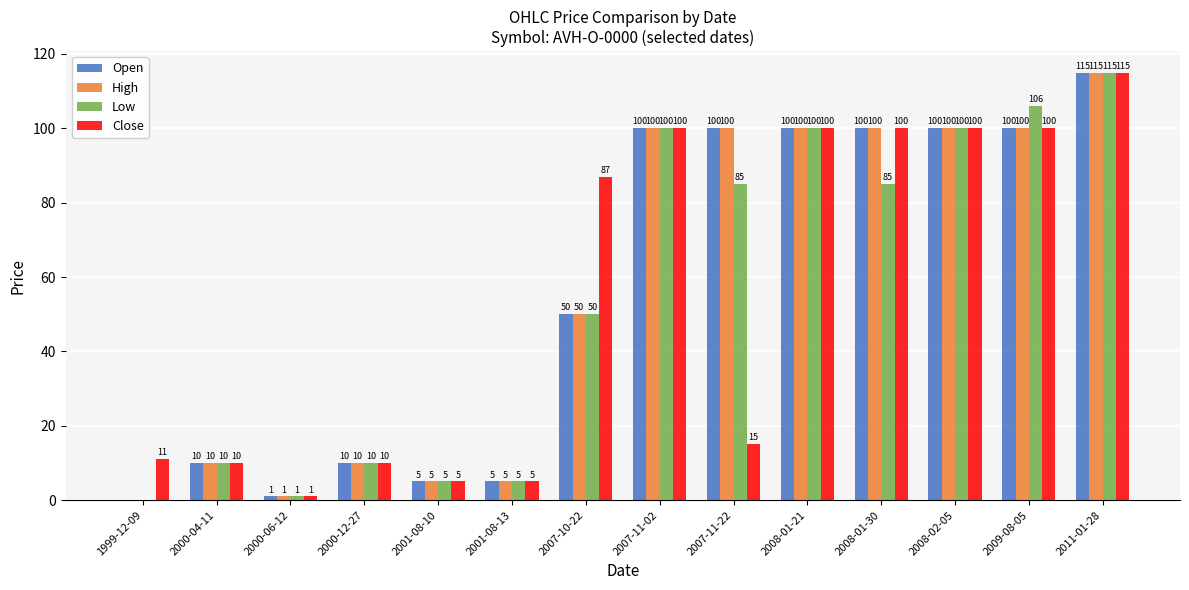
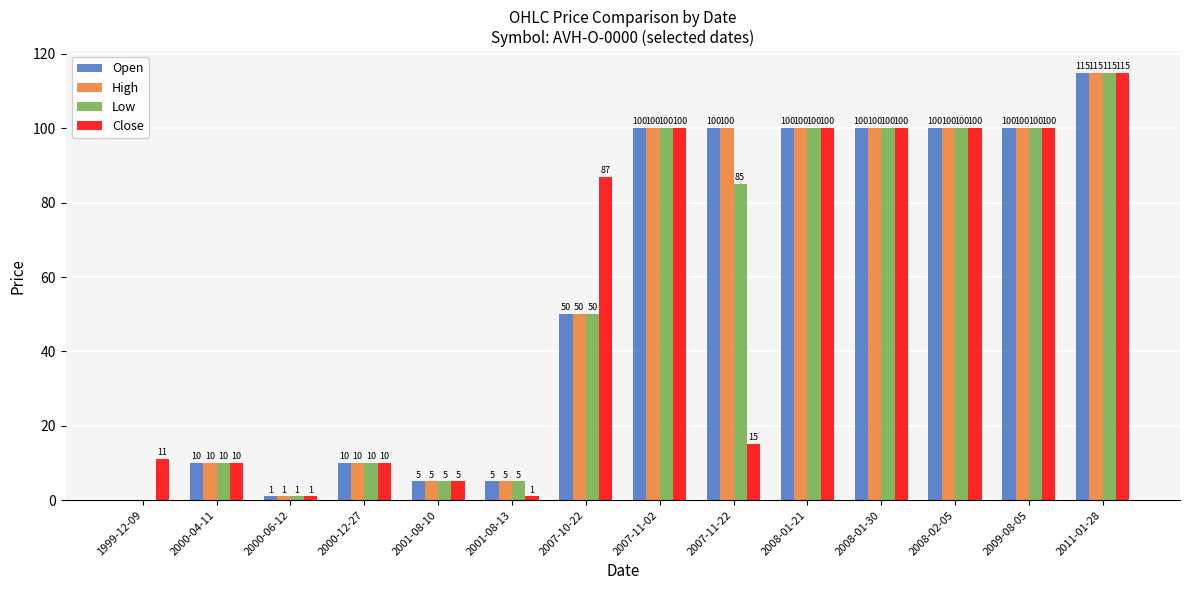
  {
    "Open": {
      "2000-04-11": 10,
      "2000-06-12": 1,
      "2000-12-27": 10,
      "2001-08-10": 5,
      "2001-08-13": 5,
      "2007-10-22": 50,
      "2007-11-02": 100,
      "2007-11-22": 100,
      "2008-01-21": 100,
      "2008-01-30": 100,
      "2008-02-05": 100,
      "2009-08-05": 100,
      "2011-01-28": 115
    },
    "High": {
      "2000-04-11": 10,
      "2000-06-12": 1,
      "2000-12-27": 10,
      "2001-08-10": 5,
      "2001-08-13": 5,
      "2007-10-22": 50,
      "2007-11-02": 100,
      "2007-11-22": 100,
      "2008-01-21": 100,
      "2008-01-30": 100,
      "2008-02-05": 100,
      "2009-08-05": 100,
      "2011-01-28": 115
    },
    "Low": {
      "2000-04-11": 10,
      "2000-06-12": 1,
      "2000-12-27": 10,
      "2001-08-10": 5,
      "2001-08-13": 5,
      "2007-10-22": 50,
      "2007-11-02": 100,
      "2007-11-22": 85,
      "2008-01-21": 100,
-     "2008-01-30": 85,
+     "2008-01-30": 100,
      "2008-02-05": 100,
-     "2009-08-05": 106,
+     "2009-08-05": 100,
      "2011-01-28": 115
    },
    "Close": {
      "1999-12-09": 11,
      "2000-04-11": 10,
      "2000-06-12": 1,
      "2000-12-27": 10,
      "2001-08-10": 5,
-     "2001-08-13": 5,
+     "2001-08-13": 1,
      "2007-10-22": 87,
      "2007-11-02": 100,
      "2007-11-22": 15,
      "2008-01-21": 100,
      "2008-01-30": 100,
      "2008-02-05": 100,
      "2009-08-05": 100,
      "2011-01-28": 115
    }
  }
